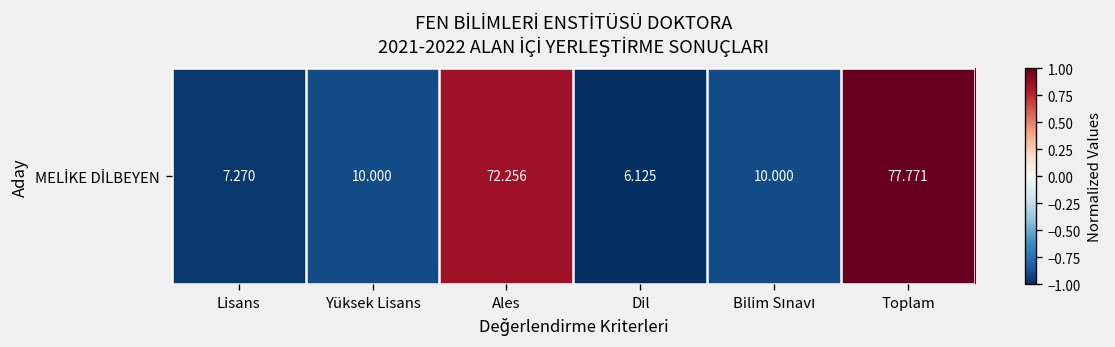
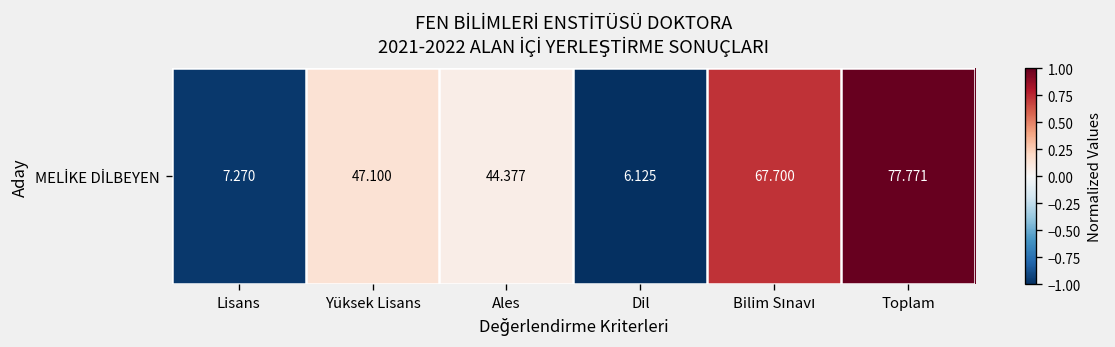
  {
    "MELİKE DİLBEYEN": {
      "Lisans": 7.270,
-     "Yüksek Lisans": 10.000,
-     "Ales": 72.256,
+     "Yüksek Lisans": 47.100,
+     "Ales": 44.377,
      "Dil": 6.125,
-     "Bilim Sınavı": 10.000,
+     "Bilim Sınavı": 67.700,
      "Toplam": 77.771
    }
  }
